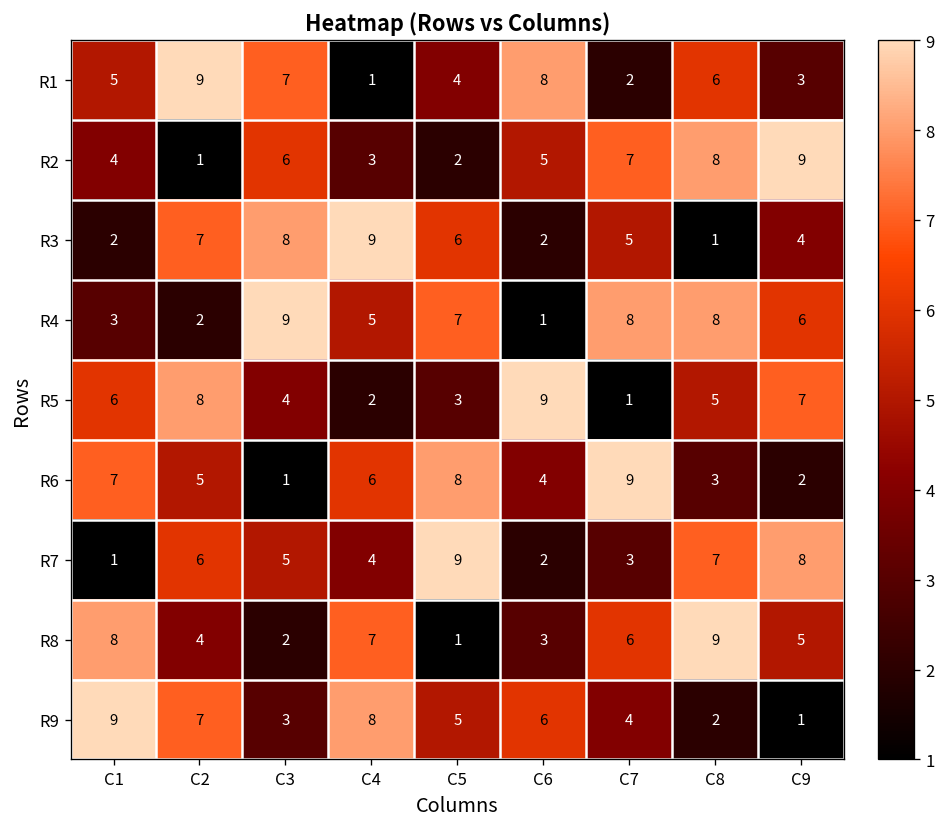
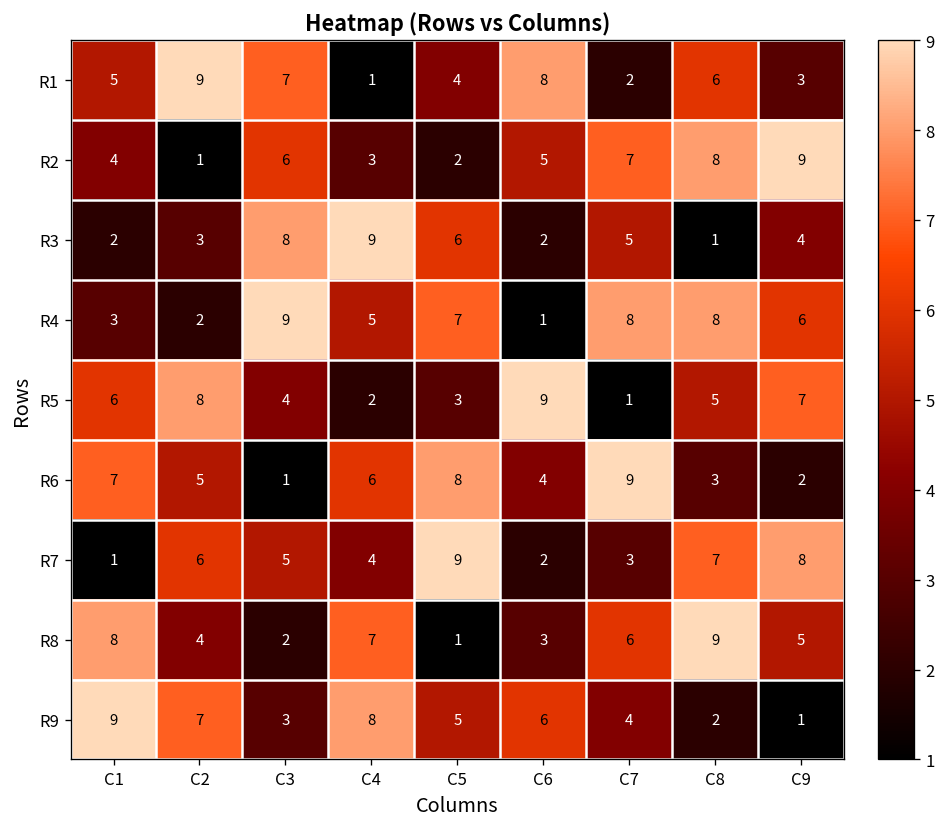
  {
    "R1": {
      "C1": 5,
      "C2": 9,
      "C3": 7,
      "C4": 1,
      "C5": 4,
      "C6": 8,
      "C7": 2,
      "C8": 6,
      "C9": 3
    },
    "R2": {
      "C1": 4,
      "C2": 1,
      "C3": 6,
      "C4": 3,
      "C5": 2,
      "C6": 5,
      "C7": 7,
      "C8": 8,
      "C9": 9
    },
    "R3": {
      "C1": 2,
-     "C2": 7,
+     "C2": 3,
      "C3": 8,
      "C4": 9,
      "C5": 6,
      "C6": 2,
      "C7": 5,
      "C8": 1,
      "C9": 4
    },
    "R4": {
      "C1": 3,
      "C2": 2,
      "C3": 9,
      "C4": 5,
      "C5": 7,
      "C6": 1,
      "C7": 8,
      "C8": 8,
      "C9": 6
    },
    "R5": {
      "C1": 6,
      "C2": 8,
      "C3": 4,
      "C4": 2,
      "C5": 3,
      "C6": 9,
      "C7": 1,
      "C8": 5,
      "C9": 7
    },
    "R6": {
      "C1": 7,
      "C2": 5,
      "C3": 1,
      "C4": 6,
      "C5": 8,
      "C6": 4,
      "C7": 9,
      "C8": 3,
      "C9": 2
    },
    "R7": {
      "C1": 1,
      "C2": 6,
      "C3": 5,
      "C4": 4,
      "C5": 9,
      "C6": 2,
      "C7": 3,
      "C8": 7,
      "C9": 8
    },
    "R8": {
      "C1": 8,
      "C2": 4,
      "C3": 2,
      "C4": 7,
      "C5": 1,
      "C6": 3,
      "C7": 6,
      "C8": 9,
      "C9": 5
    },
    "R9": {
      "C1": 9,
      "C2": 7,
      "C3": 3,
      "C4": 8,
      "C5": 5,
      "C6": 6,
      "C7": 4,
      "C8": 2,
      "C9": 1
    }
  }
